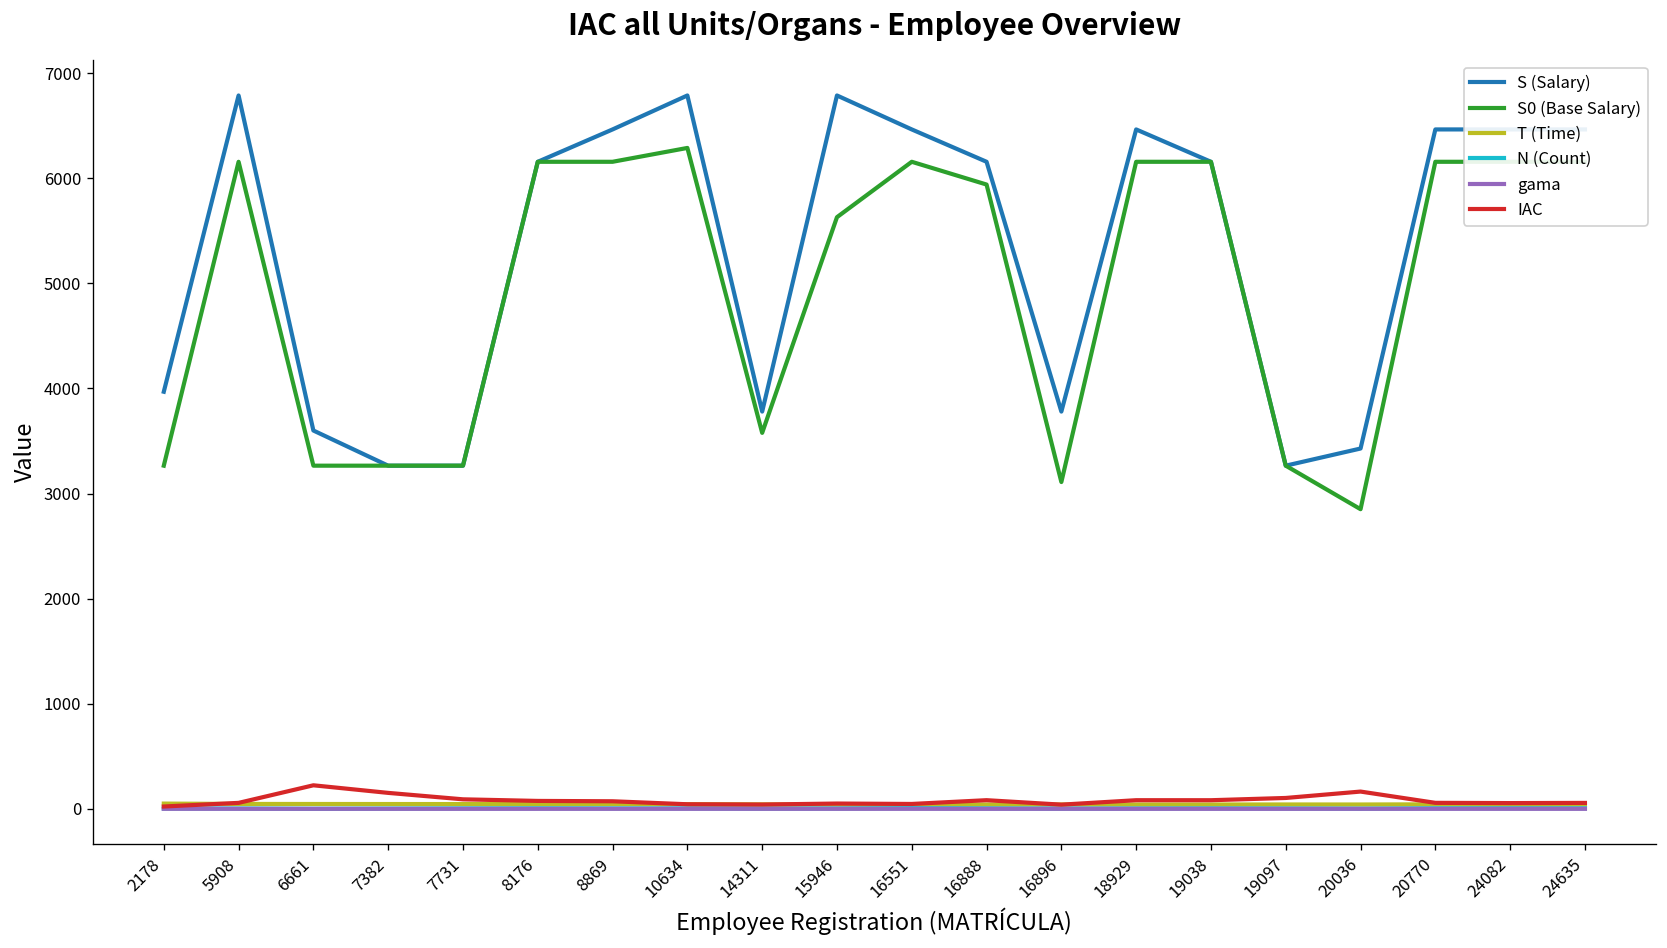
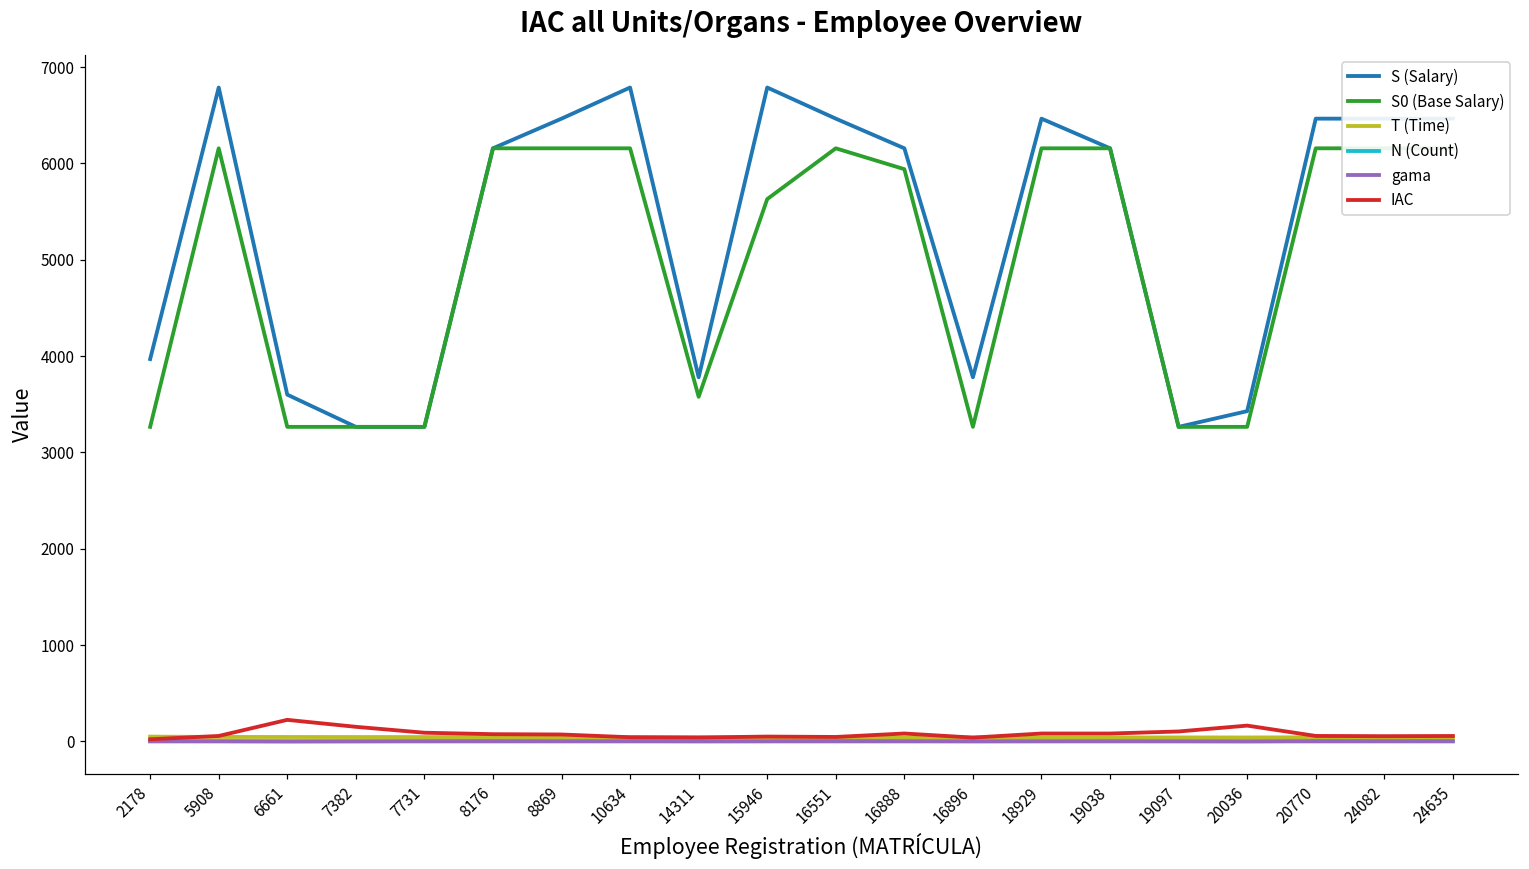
  {
    "S (Salary)": {
      "2178": 4000,
      "5908": 6800,
      "6661": 3600,
      "8869": 6500,
      "10634": 6800,
      "14311": 3800,
      "15946": 6800,
      "16551": 6500,
      "16888": 6200,
      "16896": 3800,
      "18929": 6500,
      "20036": 3400,
      "20770": 6500
    },
    "S0 (Base Salary)": {
      "2178": 3300,
      "5908": 6200,
      "6661": 3300,
      "8869": 6200,
-     "10634": 6300,
+     "10634": 6200,
      "14311": 3600,
      "15946": 5600,
      "16551": 6200,
      "16888": 5900,
-     "16896": 3100,
+     "16896": 3300,
      "18929": 6200,
-     "20036": 2900,
+     "20036": 3300,
      "20770": 6200
    },
    "T (Time)": {
      "6661": 0,
      "7382": 0,
      "7731": 0,
      "8176": 0,
      "16888": 0,
      "18929": 0,
      "19038": 0,
      "19097": 0,
      "20036": 0
    },
    "gama": {
      "5908": 0,
      "6661": 0,
      "7382": 0,
      "7731": 0,
      "8176": 0,
      "8869": 0,
      "10634": 0,
      "14311": 0,
      "15946": 0,
      "16551": 0,
      "16888": 0,
      "16896": 0,
      "18929": 0,
      "19038": 0,
      "19097": 0,
      "20036": 0,
      "20770": 0,
      "24082": 0,
      "24635": 0
    },
    "IAC": {
      "6661": 200,
      "7382": 200,
      "7731": 100,
      "8176": 100,
      "16888": 100,
      "18929": 100,
      "19038": 100,
      "19097": 100,
      "20036": 200
    }
  }
